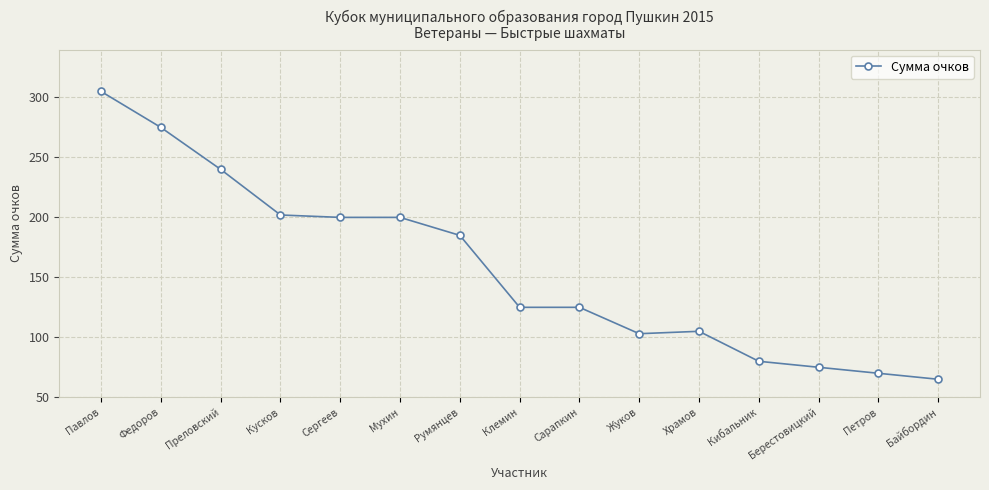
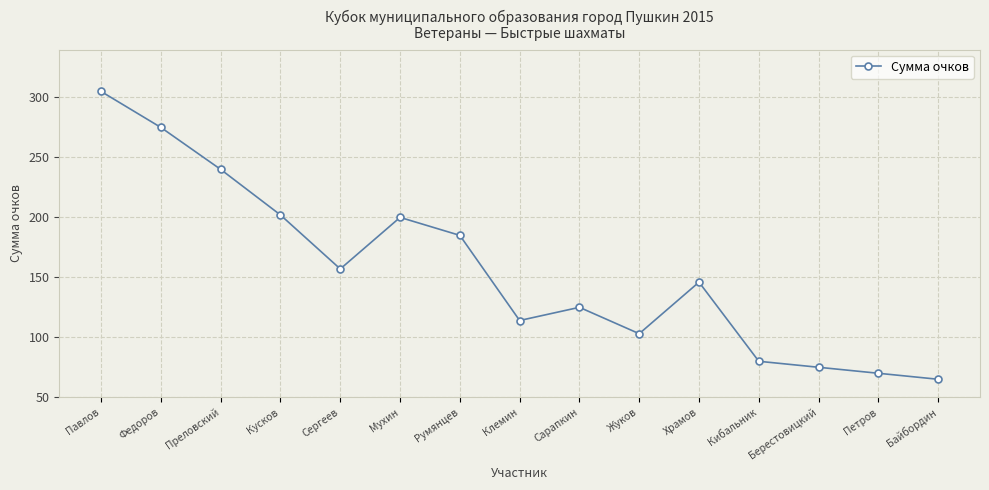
  {
    "Павлов": 305,
    "Федоров": 275,
    "Преловский": 240,
    "Кусков": 202,
-   "Сергеев": 200,
+   "Сергеев": 157,
    "Мухин": 200,
    "Румянцев": 185,
-   "Клемин": 125,
+   "Клемин": 114,
    "Сарапкин": 125,
    "Жуков": 103,
-   "Храмов": 105,
+   "Храмов": 146,
    "Кибальник": 80,
    "Берестовицкий": 75,
    "Петров": 70,
    "Байбордин": 65
  }
